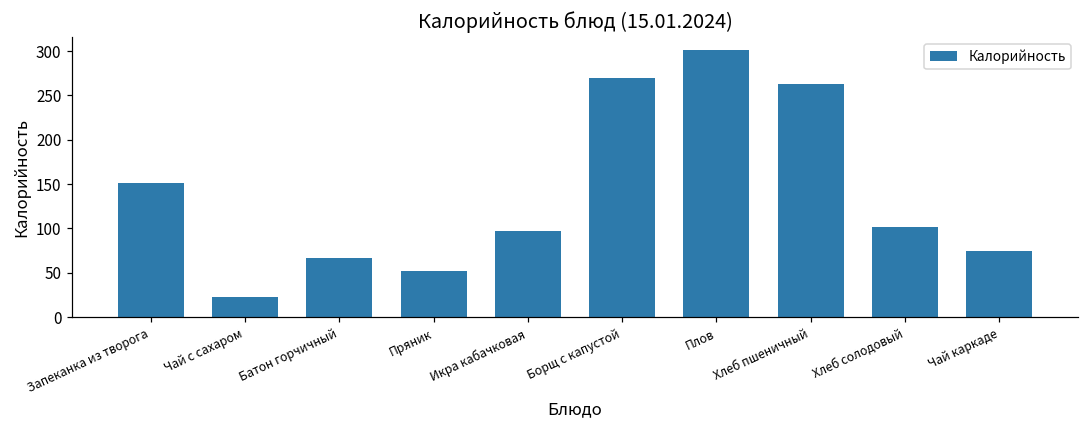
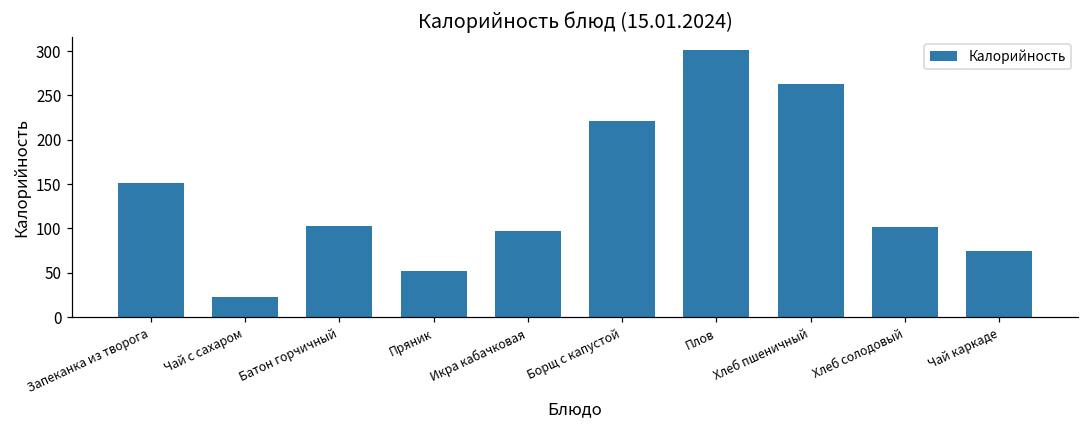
  {
    "Запеканка из творога": 150,
    "Чай с сахаром": 20,
-   "Батон горчичный": 70,
+   "Батон горчичный": 100,
    "Пряник": 50,
    "Икра кабачковая": 100,
-   "Борщ с капустой": 270,
+   "Борщ с капустой": 220,
    "Плов": 300,
    "Хлеб пшеничный": 260,
    "Хлеб солодовый": 100,
    "Чай каркаде": 70
  }
